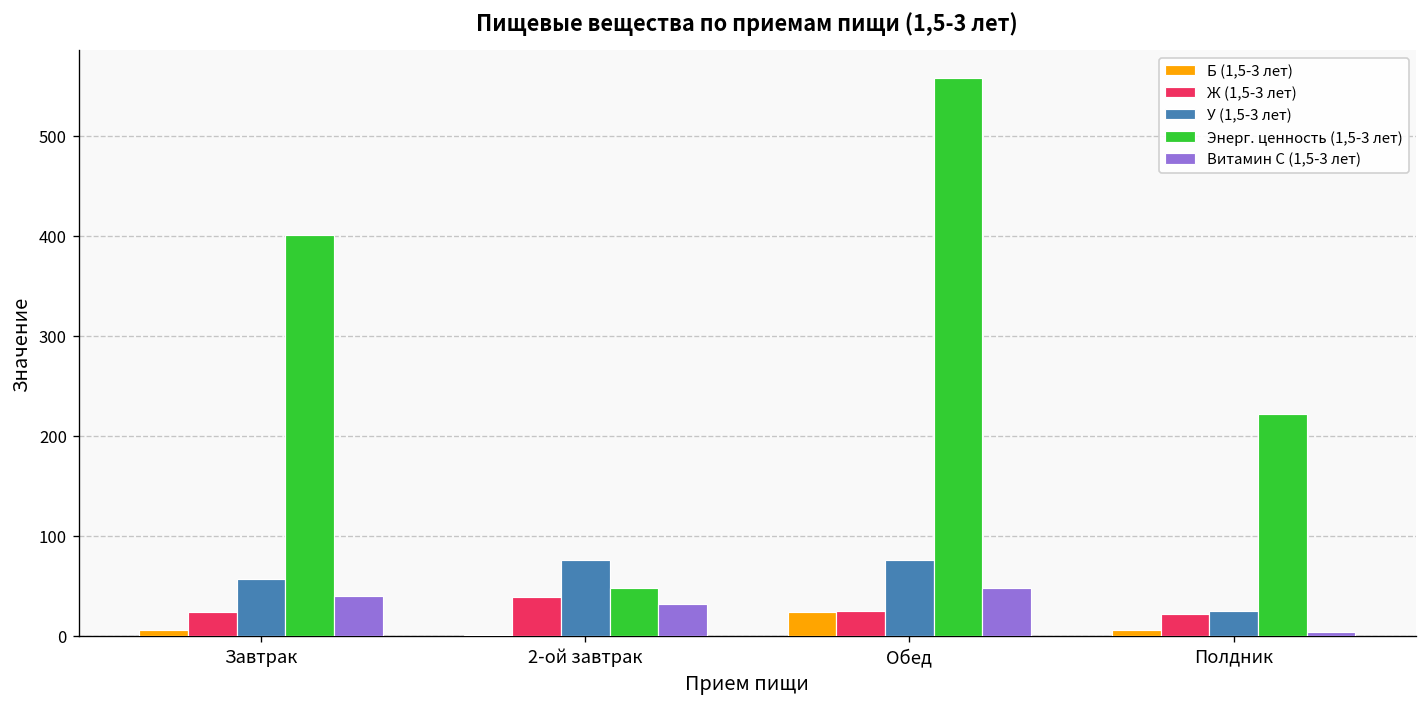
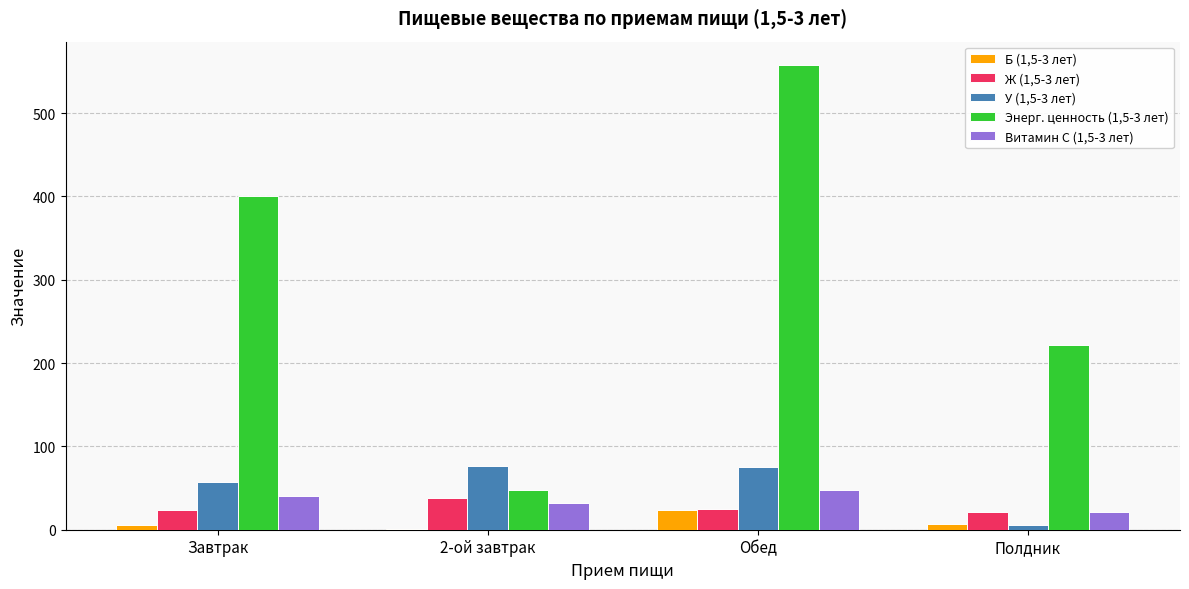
  {
    "Б (1,5-3 лет)": {
      "Завтрак": 10,
      "Обед": 20,
      "Полдник": 10
    },
    "Ж (1,5-3 лет)": {
      "Завтрак": 20,
      "2-ой завтрак": 40,
      "Обед": 30,
      "Полдник": 20
    },
    "У (1,5-3 лет)": {
      "Завтрак": 60,
      "2-ой завтрак": 80,
      "Обед": 80,
-     "Полдник": 20
+     "Полдник": 10
    },
    "Энерг. ценность (1,5-3 лет)": {
      "Завтрак": 400,
      "2-ой завтрак": 50,
      "Обед": 560,
      "Полдник": 220
    },
    "Витамин С (1,5-3 лет)": {
      "Завтрак": 40,
      "2-ой завтрак": 30,
      "Обед": 50,
-     "Полдник": 0
+     "Полдник": 20
    }
  }
